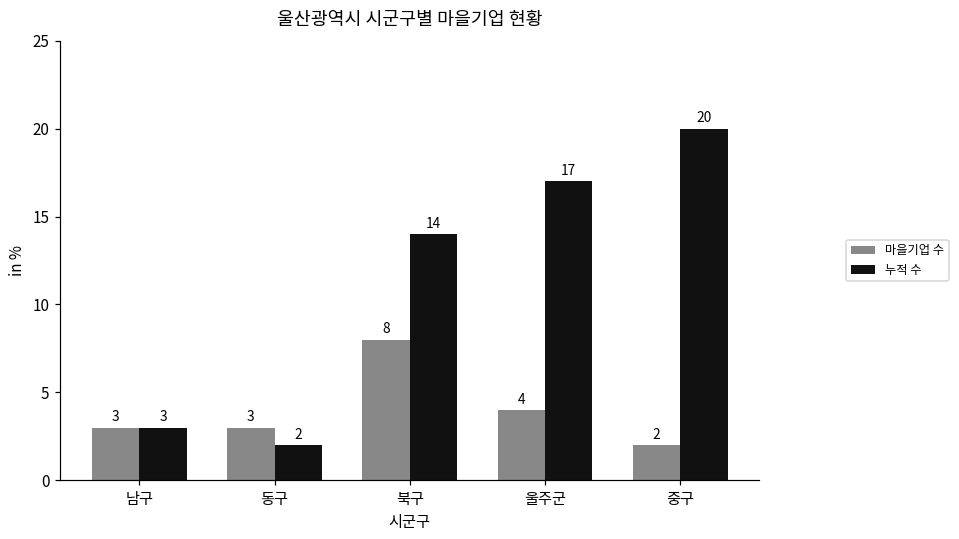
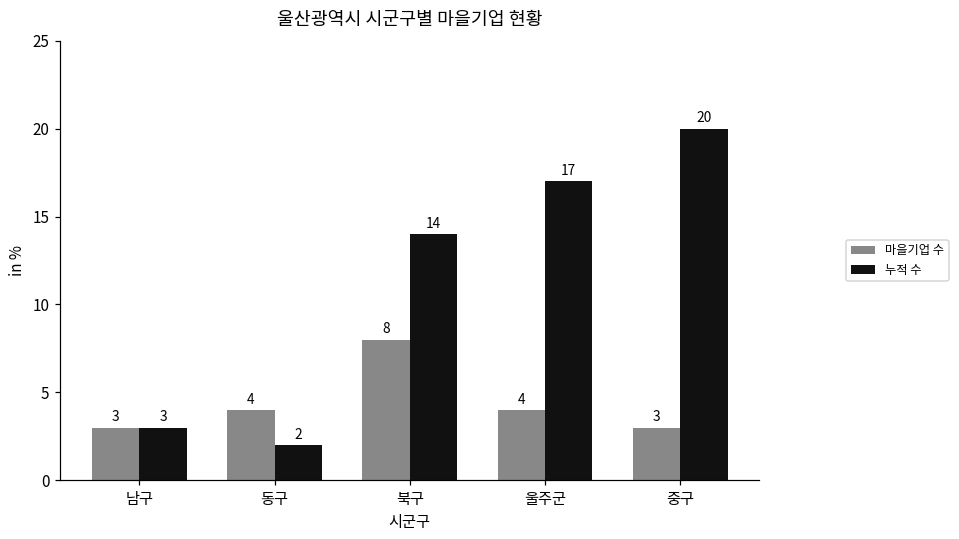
  {
    "마을기업 수": {
      "남구": 3,
-     "동구": 3,
+     "동구": 4,
      "북구": 8,
      "울주군": 4,
-     "중구": 2
+     "중구": 3
    },
    "누적 수": {
      "남구": 3,
      "동구": 2,
      "북구": 14,
      "울주군": 17,
      "중구": 20
    }
  }
